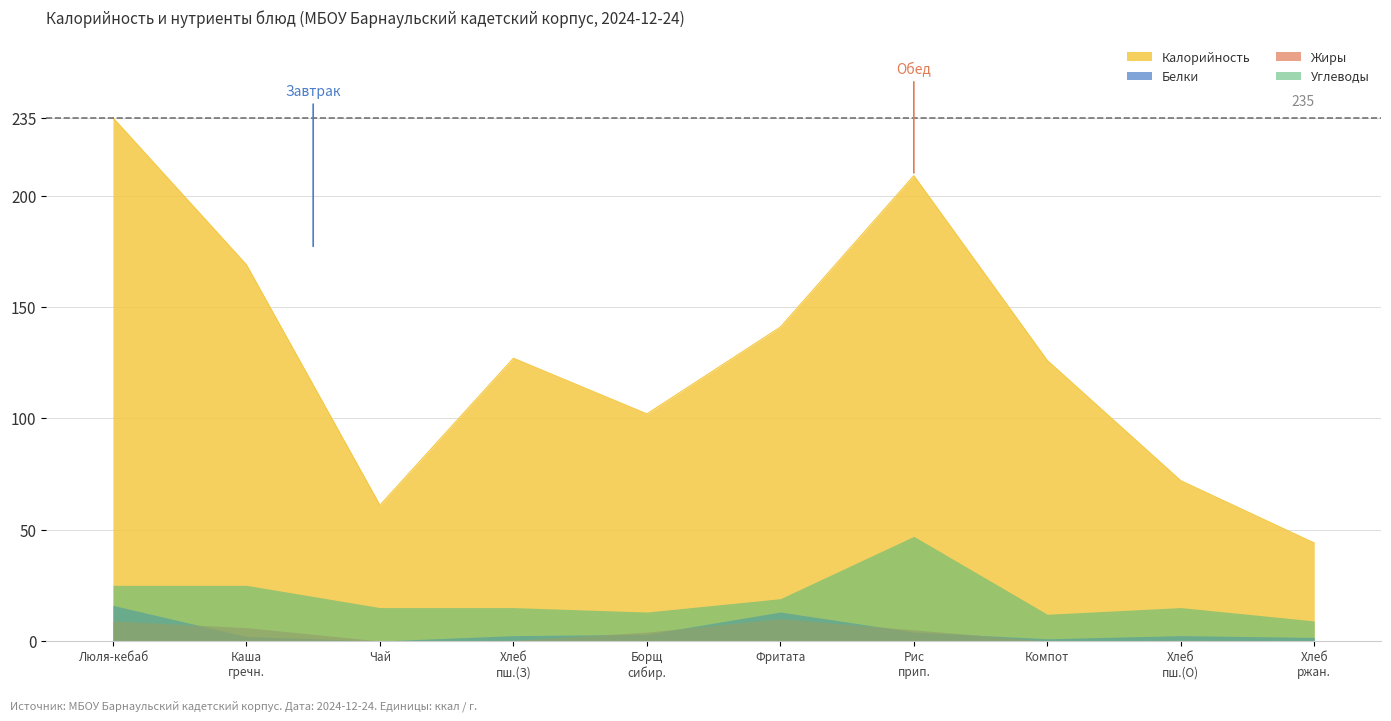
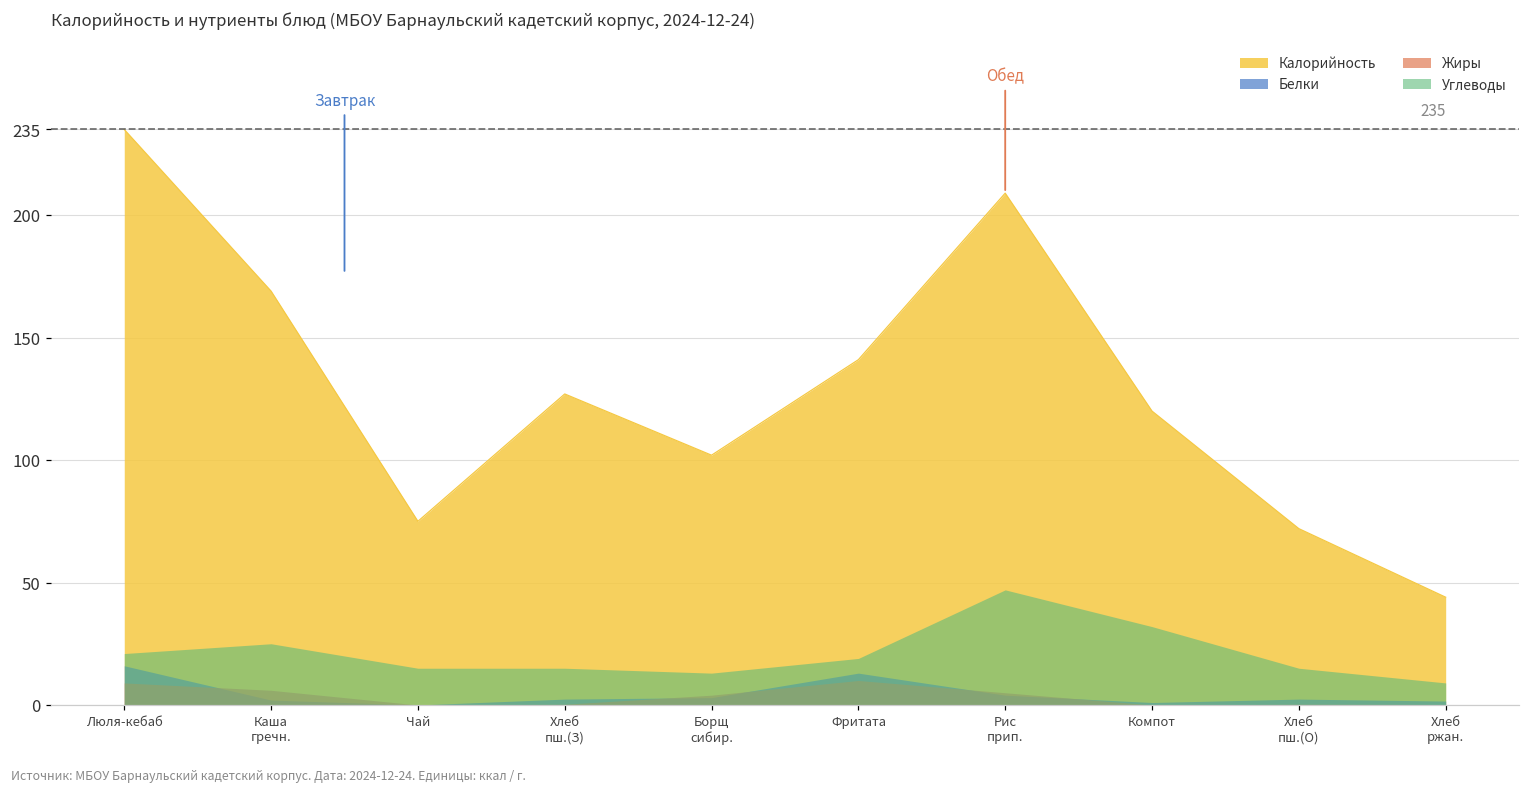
  {
    "Калорийность": {
      "Люля-кебаб": 235,
      "Каша гречн.": 169,
-     "Чай": 61,
+     "Чай": 75,
      "Хлеб пш.(З)": 127,
      "Борщ сибир.": 102,
      "Фритата": 141,
      "Рис прип.": 209,
-     "Компот": 126,
+     "Компот": 120,
      "Хлеб пш.(О)": 72,
      "Хлеб ржан.": 44
    },
    "Белки": {
      "Люля-кебаб": 16,
      "Каша гречн.": 2,
      "Хлеб пш.(З)": 2,
      "Фритата": 13,
      "Хлеб пш.(О)": 2,
      "Хлеб ржан.": 2
    },
    "Жиры": {
      "Люля-кебаб": 9,
      "Каша гречн.": 6,
      "Фритата": 10
    },
    "Углеводы": {
-     "Люля-кебаб": 25,
+     "Люля-кебаб": 21,
      "Каша гречн.": 25,
      "Чай": 15,
      "Хлеб пш.(З)": 15,
      "Борщ сибир.": 13,
      "Фритата": 19,
      "Рис прип.": 47,
-     "Компот": 12,
+     "Компот": 32,
      "Хлеб пш.(О)": 15,
      "Хлеб ржан.": 9
    }
  }
